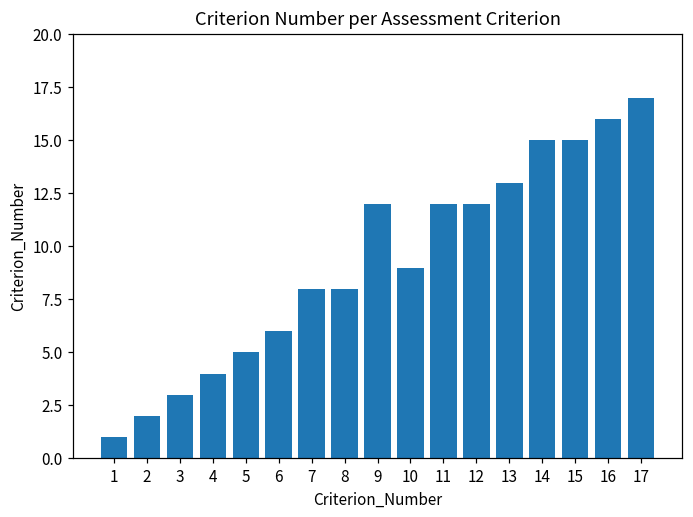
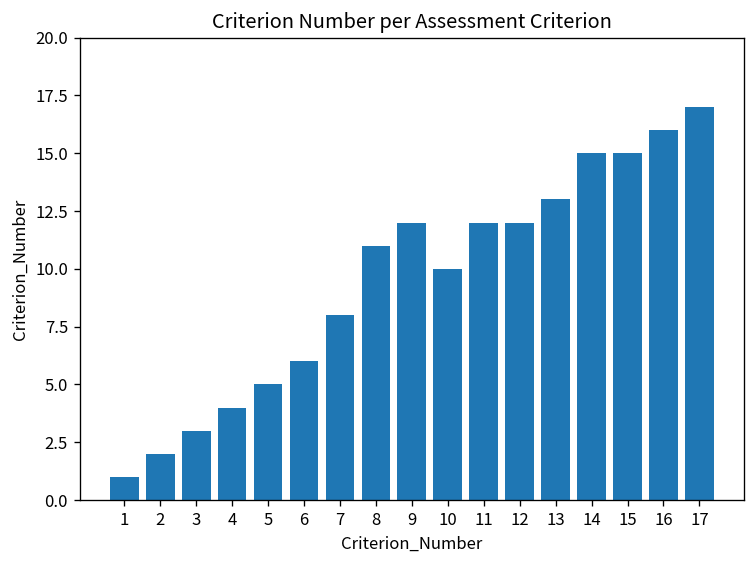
  {
    "1": 1,
    "2": 2,
    "3": 3,
    "4": 4,
    "5": 5,
    "6": 6,
    "7": 8,
-   "8": 8,
+   "8": 11,
    "9": 12,
-   "10": 9,
+   "10": 10,
    "11": 12,
    "12": 12,
    "13": 13,
    "14": 15,
    "15": 15,
    "16": 16,
    "17": 17
  }
